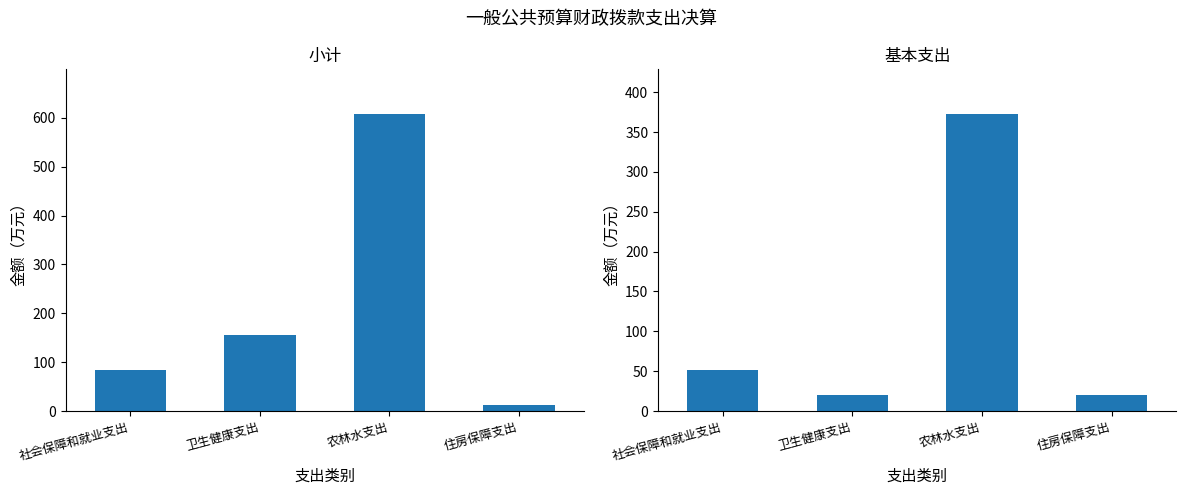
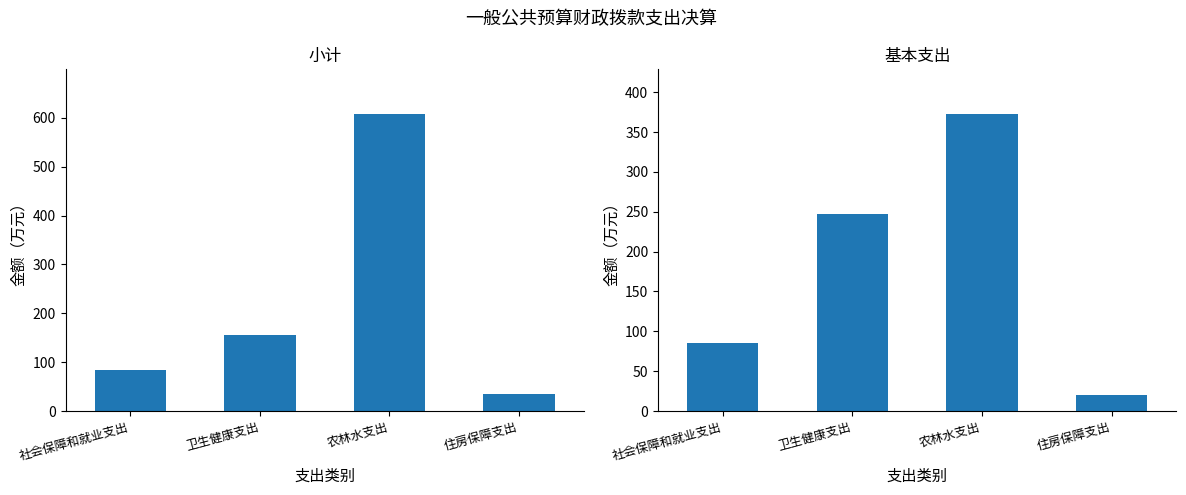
  {
    "小计": {
      "社会保障和就业支出": 80,
      "卫生健康支出": 160,
      "农林水支出": 610,
-     "住房保障支出": 10
+     "住房保障支出": 30
    },
    "基本支出": {
-     "社会保障和就业支出": 50,
-     "卫生健康支出": 20,
+     "社会保障和就业支出": 80,
+     "卫生健康支出": 250,
      "农林水支出": 370,
      "住房保障支出": 20
    }
  }
